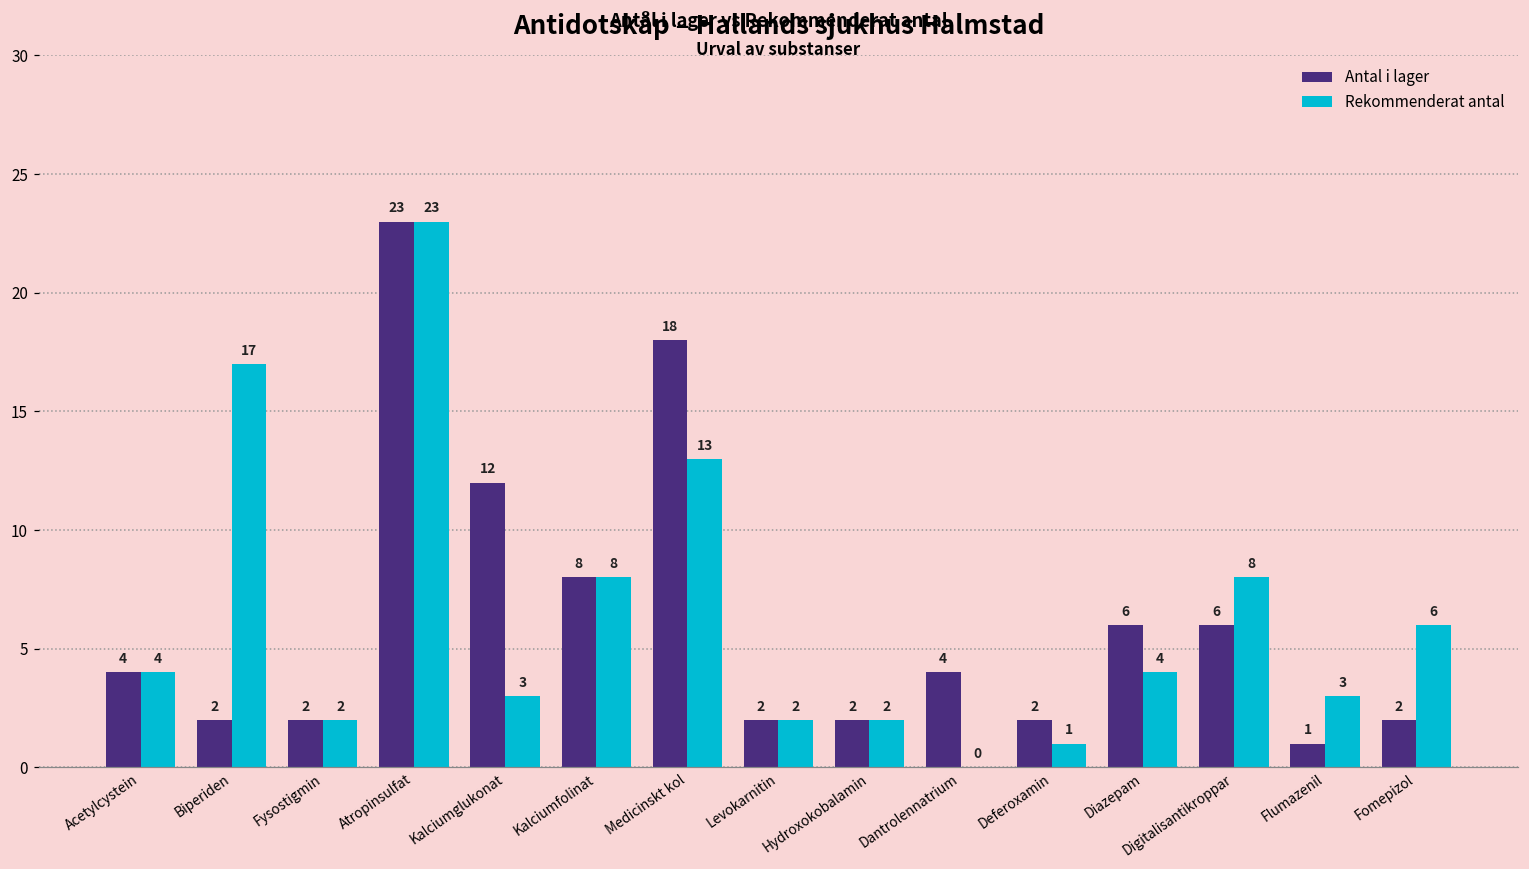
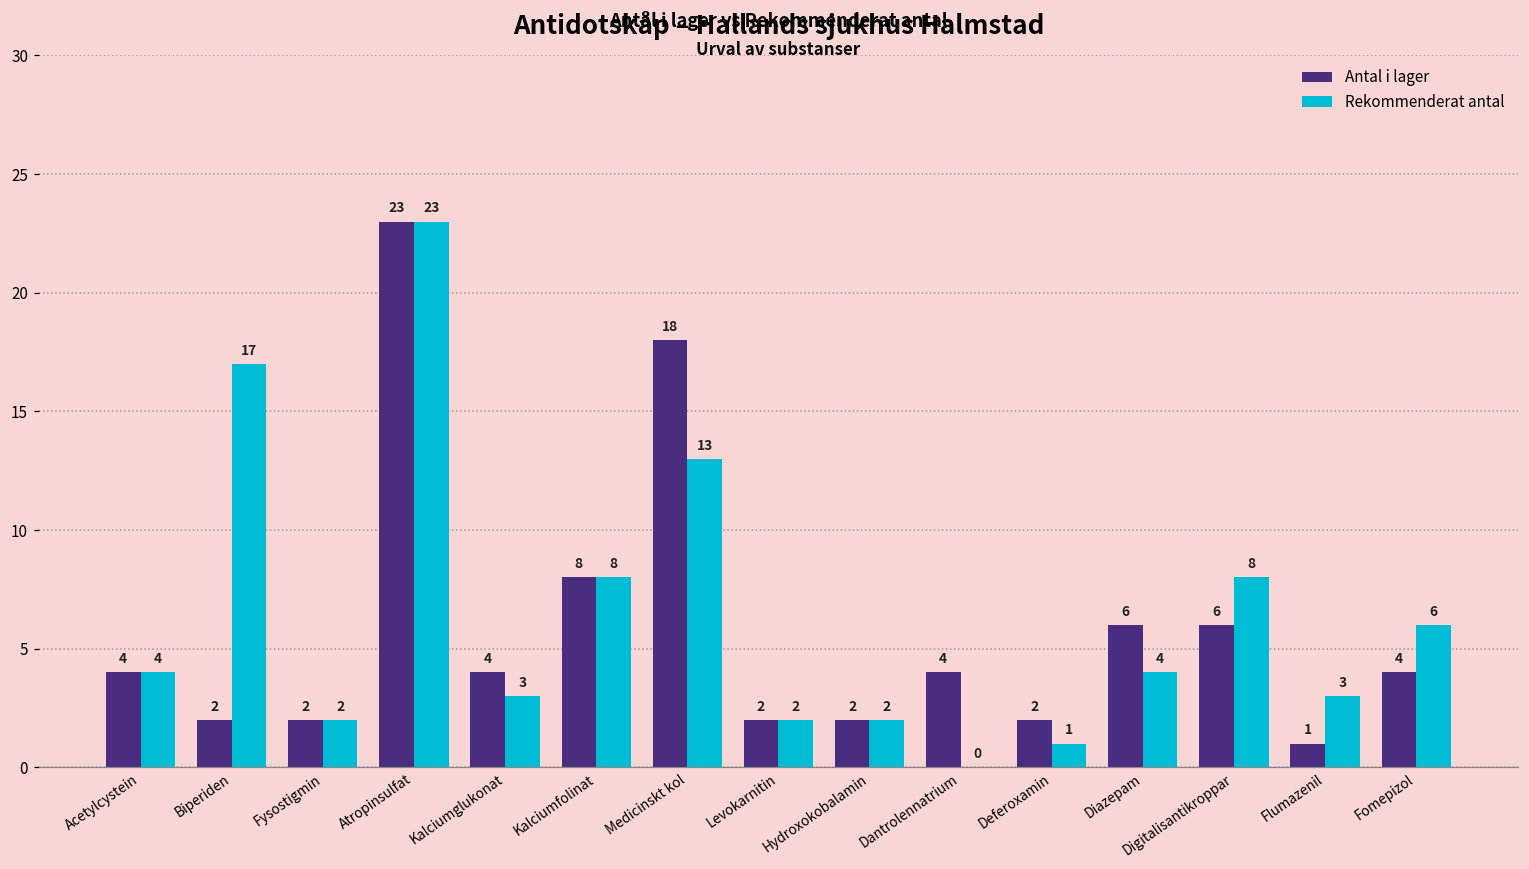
  {
    "Antal i lager": {
      "Acetylcystein": 4,
      "Biperiden": 2,
      "Fysostigmin": 2,
      "Atropinsulfat": 23,
-     "Kalciumglukonat": 12,
+     "Kalciumglukonat": 4,
      "Kalciumfolinat": 8,
      "Medicinskt kol": 18,
      "Levokarnitin": 2,
      "Hydroxokobalamin": 2,
      "Dantrolennatrium": 4,
      "Deferoxamin": 2,
      "Diazepam": 6,
      "Digitalisantikroppar": 6,
      "Flumazenil": 1,
-     "Fomepizol": 2
+     "Fomepizol": 4
    },
    "Rekommenderat antal": {
      "Acetylcystein": 4,
      "Biperiden": 17,
      "Fysostigmin": 2,
      "Atropinsulfat": 23,
      "Kalciumglukonat": 3,
      "Kalciumfolinat": 8,
      "Medicinskt kol": 13,
      "Levokarnitin": 2,
      "Hydroxokobalamin": 2,
      "Dantrolennatrium": 0,
      "Deferoxamin": 1,
      "Diazepam": 4,
      "Digitalisantikroppar": 8,
      "Flumazenil": 3,
      "Fomepizol": 6
    }
  }
